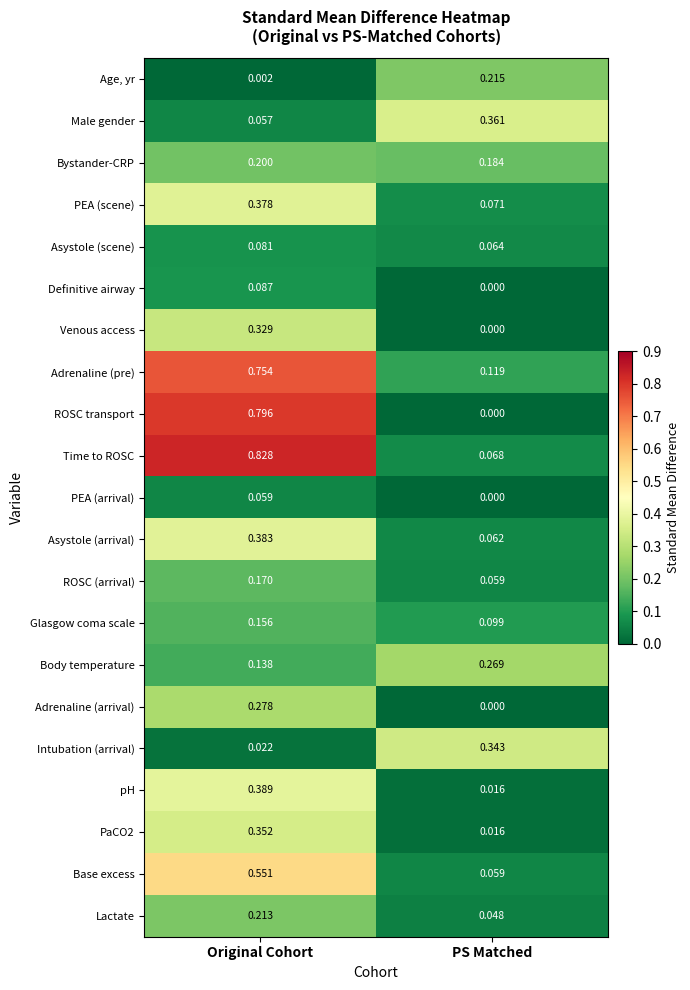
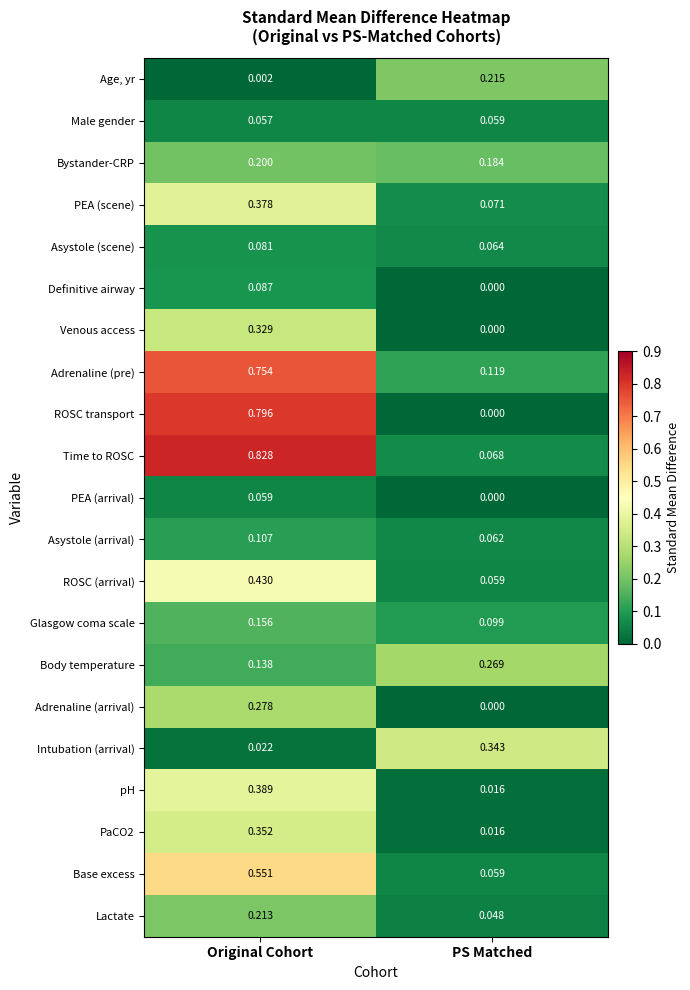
  {
    "Age, yr": {
      "Original Cohort": 0.002,
      "PS Matched": 0.215
    },
    "Male gender": {
      "Original Cohort": 0.057,
-     "PS Matched": 0.361
+     "PS Matched": 0.059
    },
    "Bystander-CRP": {
      "Original Cohort": 0.200,
      "PS Matched": 0.184
    },
    "PEA (scene)": {
      "Original Cohort": 0.378,
      "PS Matched": 0.071
    },
    "Asystole (scene)": {
      "Original Cohort": 0.081,
      "PS Matched": 0.064
    },
    "Definitive airway": {
      "Original Cohort": 0.087,
      "PS Matched": 0.000
    },
    "Venous access": {
      "Original Cohort": 0.329,
      "PS Matched": 0.000
    },
    "Adrenaline (pre)": {
      "Original Cohort": 0.754,
      "PS Matched": 0.119
    },
    "ROSC transport": {
      "Original Cohort": 0.796,
      "PS Matched": 0.000
    },
    "Time to ROSC": {
      "Original Cohort": 0.828,
      "PS Matched": 0.068
    },
    "PEA (arrival)": {
      "Original Cohort": 0.059,
      "PS Matched": 0.000
    },
    "Asystole (arrival)": {
-     "Original Cohort": 0.383,
+     "Original Cohort": 0.107,
      "PS Matched": 0.062
    },
    "ROSC (arrival)": {
-     "Original Cohort": 0.170,
+     "Original Cohort": 0.430,
      "PS Matched": 0.059
    },
    "Glasgow coma scale": {
      "Original Cohort": 0.156,
      "PS Matched": 0.099
    },
    "Body temperature": {
      "Original Cohort": 0.138,
      "PS Matched": 0.269
    },
    "Adrenaline (arrival)": {
      "Original Cohort": 0.278,
      "PS Matched": 0.000
    },
    "Intubation (arrival)": {
      "Original Cohort": 0.022,
      "PS Matched": 0.343
    },
    "pH": {
      "Original Cohort": 0.389,
      "PS Matched": 0.016
    },
    "PaCO2": {
      "Original Cohort": 0.352,
      "PS Matched": 0.016
    },
    "Base excess": {
      "Original Cohort": 0.551,
      "PS Matched": 0.059
    },
    "Lactate": {
      "Original Cohort": 0.213,
      "PS Matched": 0.048
    }
  }
